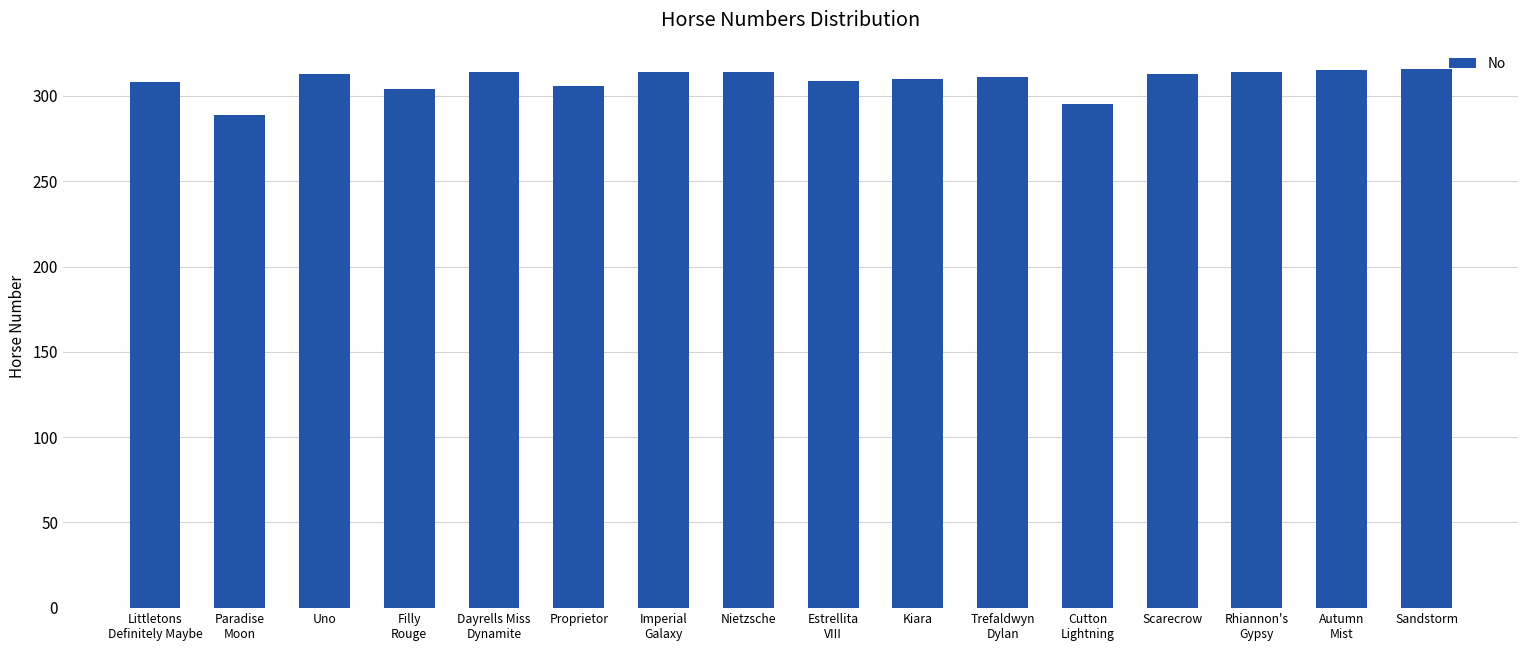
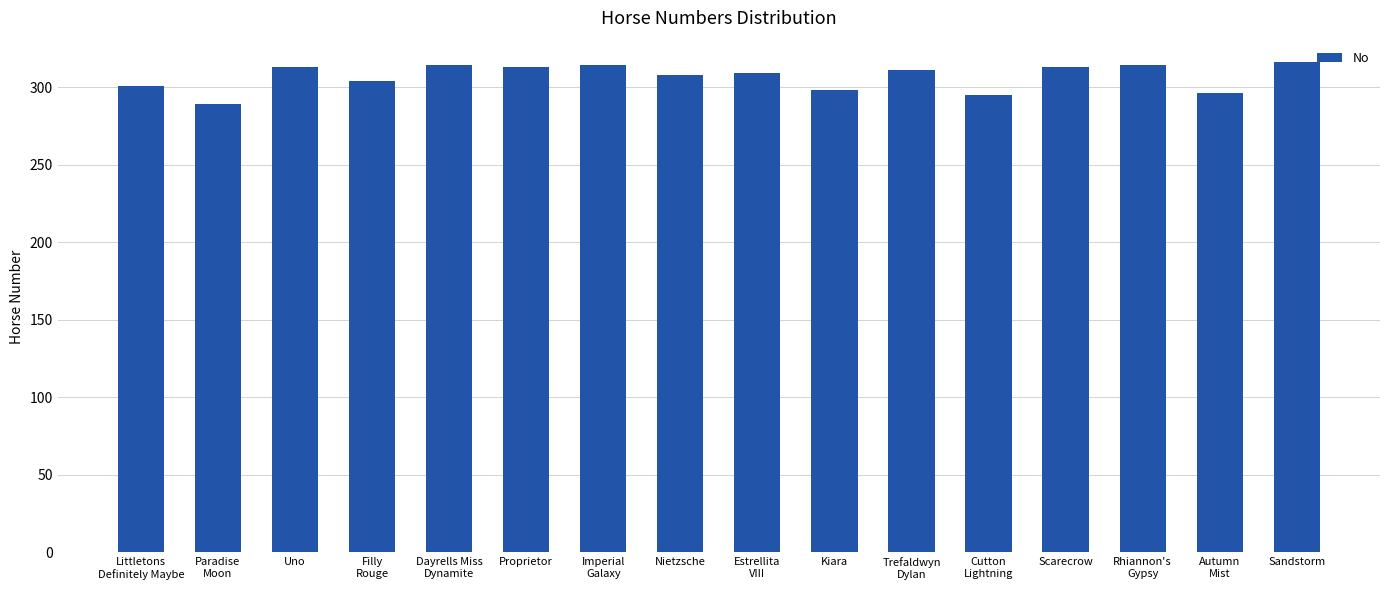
  {
-   "Littletons Definitely Maybe": 308,
+   "Littletons Definitely Maybe": 301,
    "Paradise Moon": 289,
    "Uno": 313,
    "Filly Rouge": 304,
    "Dayrells Miss Dynamite": 314,
-   "Proprietor": 306,
+   "Proprietor": 313,
    "Imperial Galaxy": 314,
-   "Nietzsche": 314,
+   "Nietzsche": 308,
    "Estrellita VIII": 309,
-   "Kiara": 310,
+   "Kiara": 298,
    "Trefaldwyn Dylan": 311,
    "Cutton Lightning": 295,
    "Scarecrow": 313,
    "Rhiannon's Gypsy": 314,
-   "Autumn Mist": 315,
+   "Autumn Mist": 296,
    "Sandstorm": 316
  }
